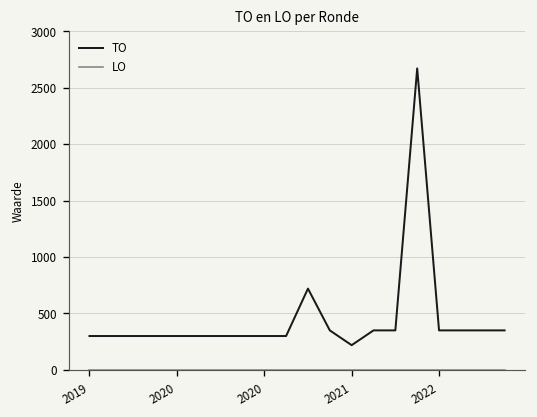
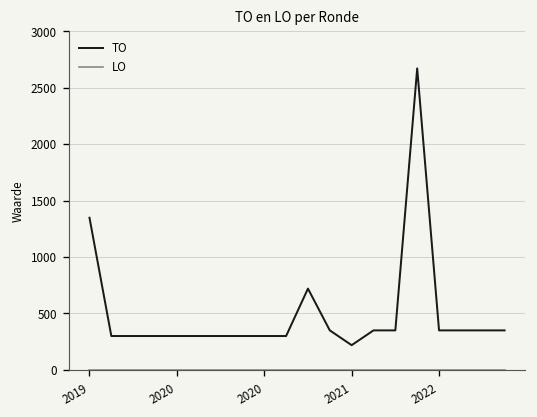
  {
    "TO": {
-     "2019": 300,
+     "2019": 1300,
      "2021": 200,
      "2022": 400
    },
    "LO": {
      "2019": 0,
      "2021": 0,
      "2022": 0
    }
  }
